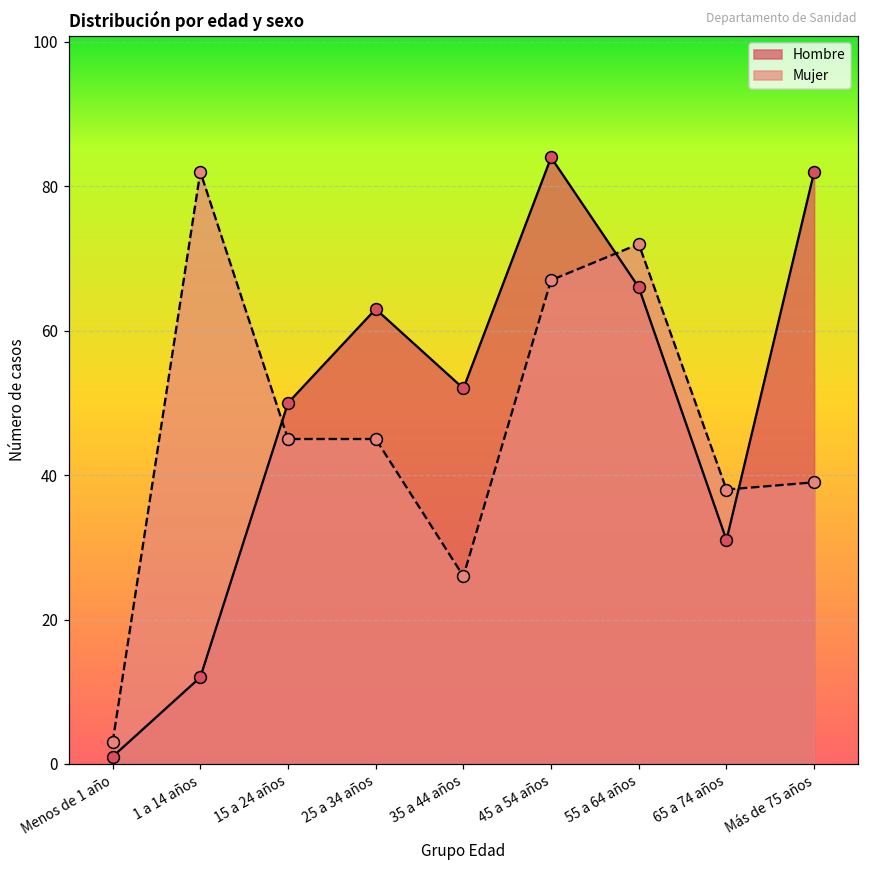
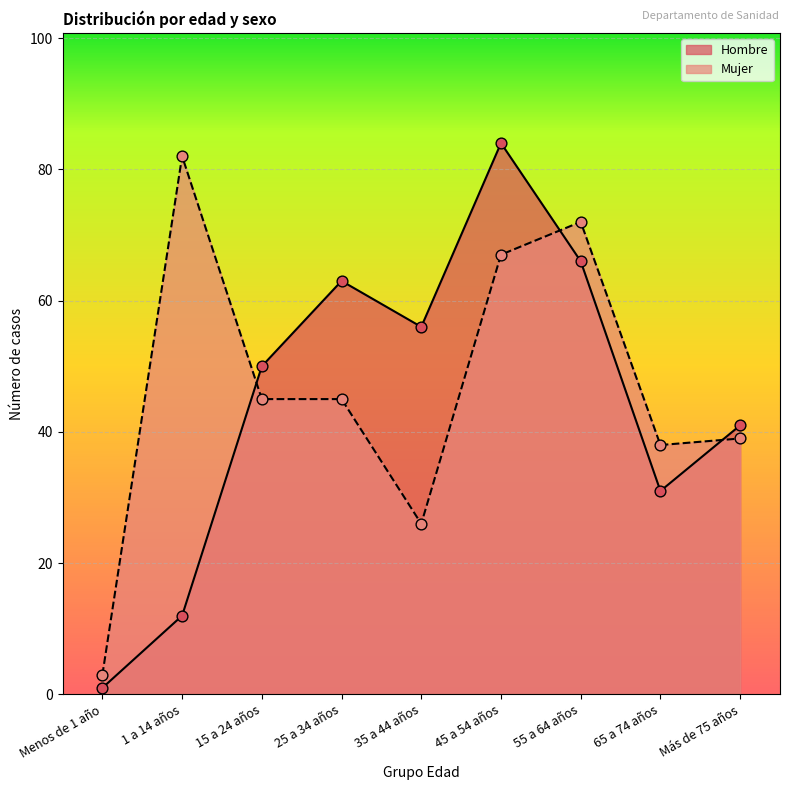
  {
    "Hombre": {
      "Menos de 1 año": 1,
      "1 a 14 años": 12,
      "15 a 24 años": 50,
      "25 a 34 años": 63,
-     "35 a 44 años": 52,
+     "35 a 44 años": 56,
      "45 a 54 años": 84,
      "55 a 64 años": 66,
      "65 a 74 años": 31,
-     "Más de 75 años": 82
+     "Más de 75 años": 41
    },
    "Mujer": {
      "Menos de 1 año": 3,
      "1 a 14 años": 82,
      "15 a 24 años": 45,
      "25 a 34 años": 45,
      "35 a 44 años": 26,
      "45 a 54 años": 67,
      "55 a 64 años": 72,
      "65 a 74 años": 38,
      "Más de 75 años": 39
    }
  }
